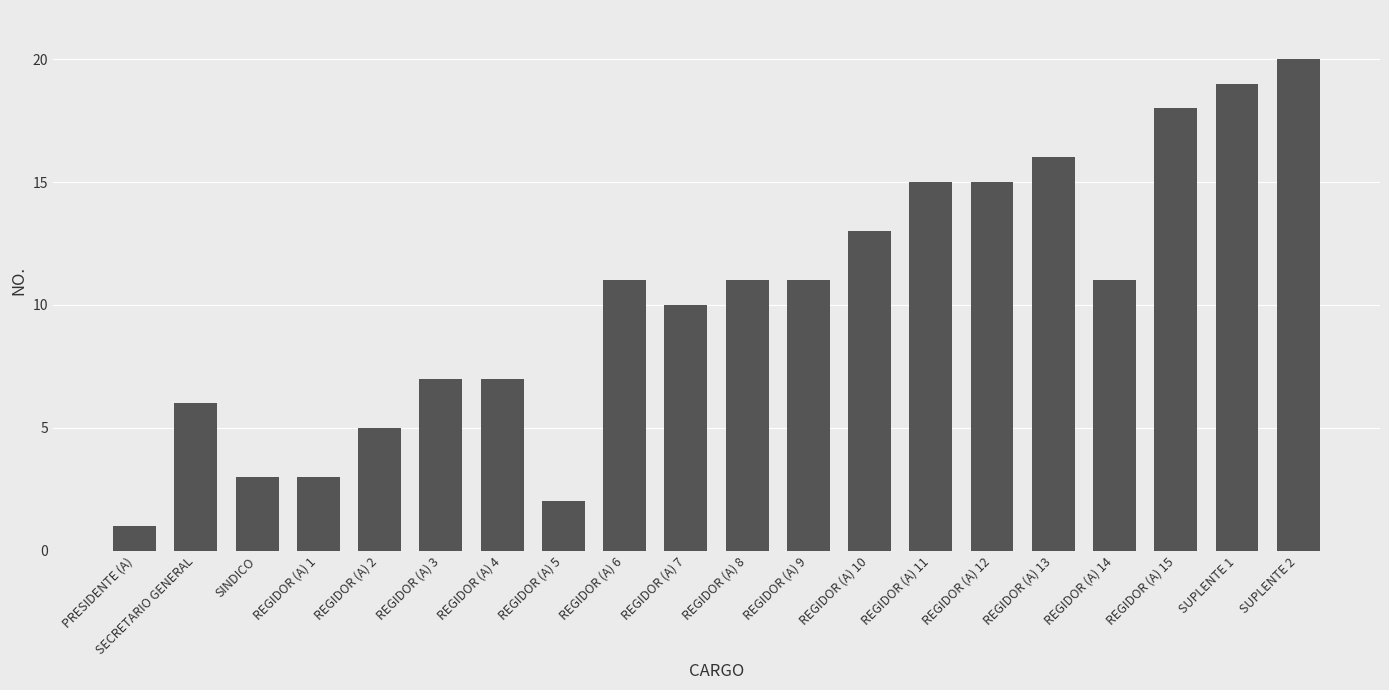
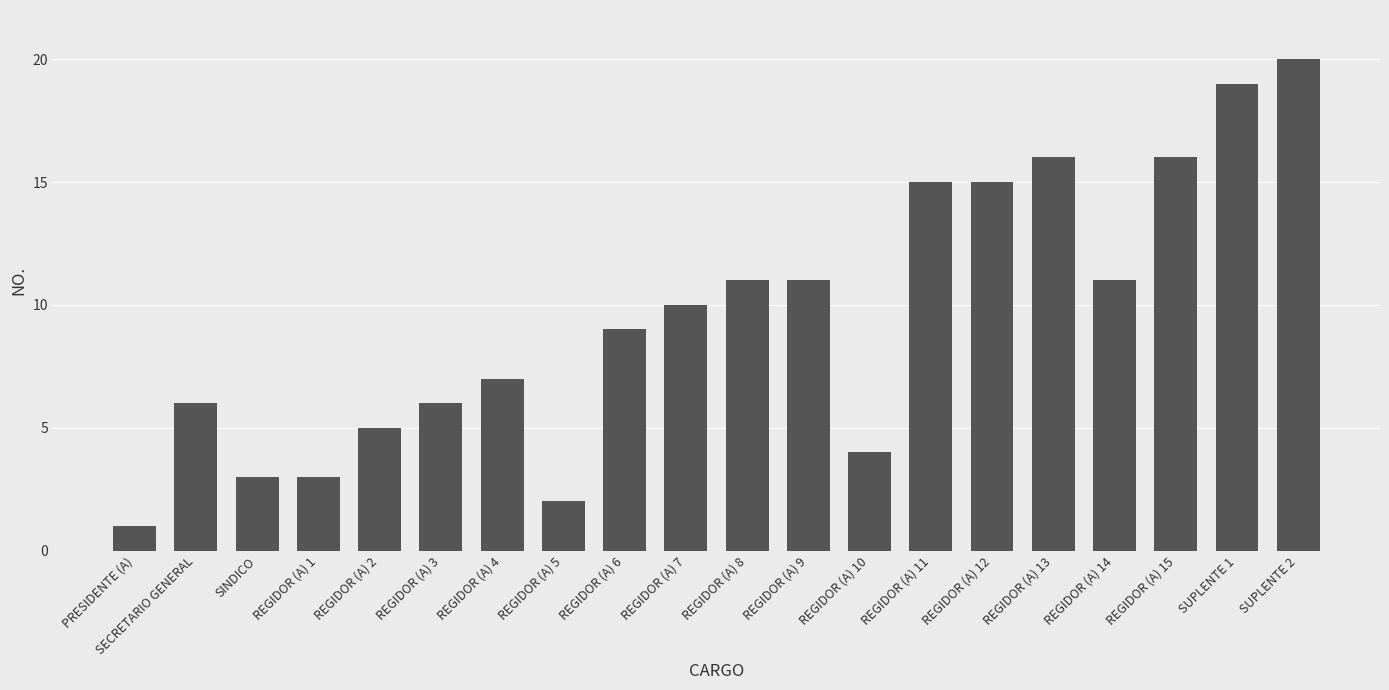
  {
    "PRESIDENTE (A)": 1,
    "SECRETARIO GENERAL": 6,
    "SINDICO": 3,
    "REGIDOR (A) 1": 3,
    "REGIDOR (A) 2": 5,
-   "REGIDOR (A) 3": 7,
+   "REGIDOR (A) 3": 6,
    "REGIDOR (A) 4": 7,
    "REGIDOR (A) 5": 2,
-   "REGIDOR (A) 6": 11,
+   "REGIDOR (A) 6": 9,
    "REGIDOR (A) 7": 10,
    "REGIDOR (A) 8": 11,
    "REGIDOR (A) 9": 11,
-   "REGIDOR (A) 10": 13,
+   "REGIDOR (A) 10": 4,
    "REGIDOR (A) 11": 15,
    "REGIDOR (A) 12": 15,
    "REGIDOR (A) 13": 16,
    "REGIDOR (A) 14": 11,
-   "REGIDOR (A) 15": 18,
+   "REGIDOR (A) 15": 16,
    "SUPLENTE 1": 19,
    "SUPLENTE 2": 20
  }
